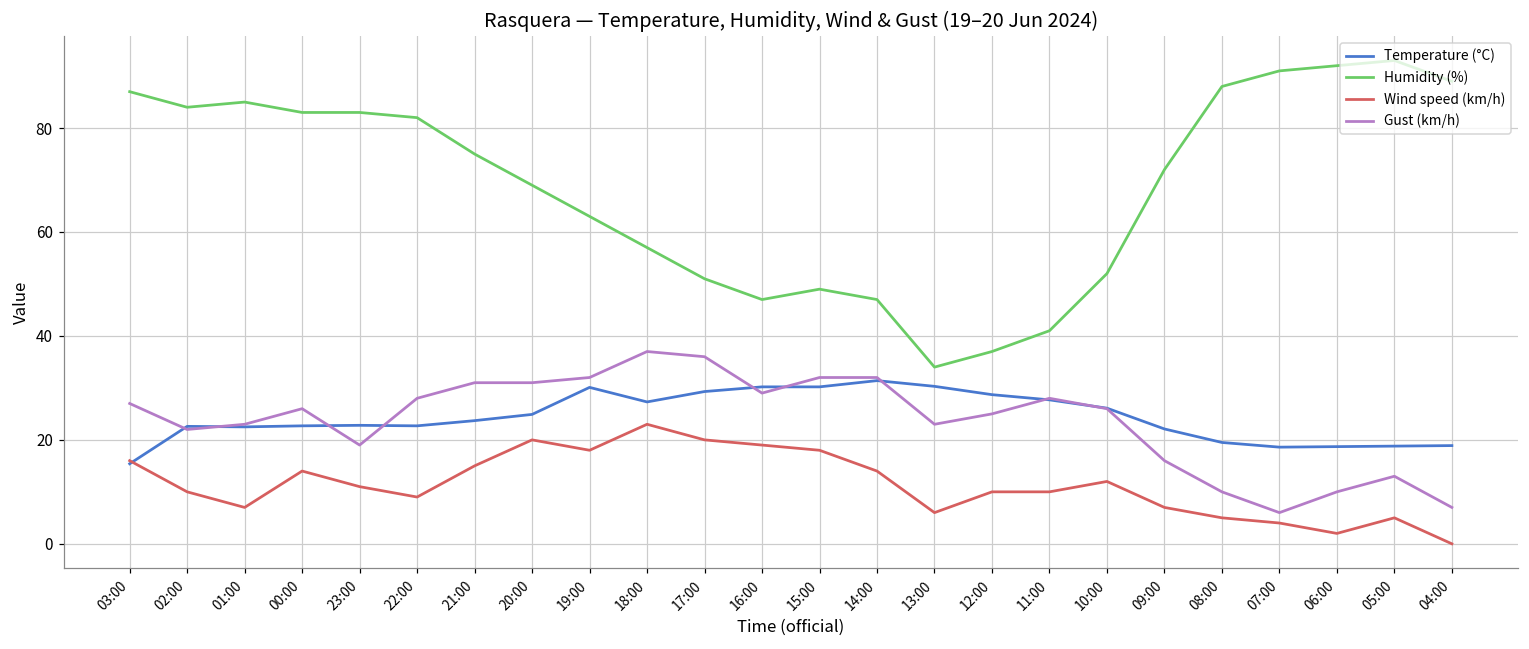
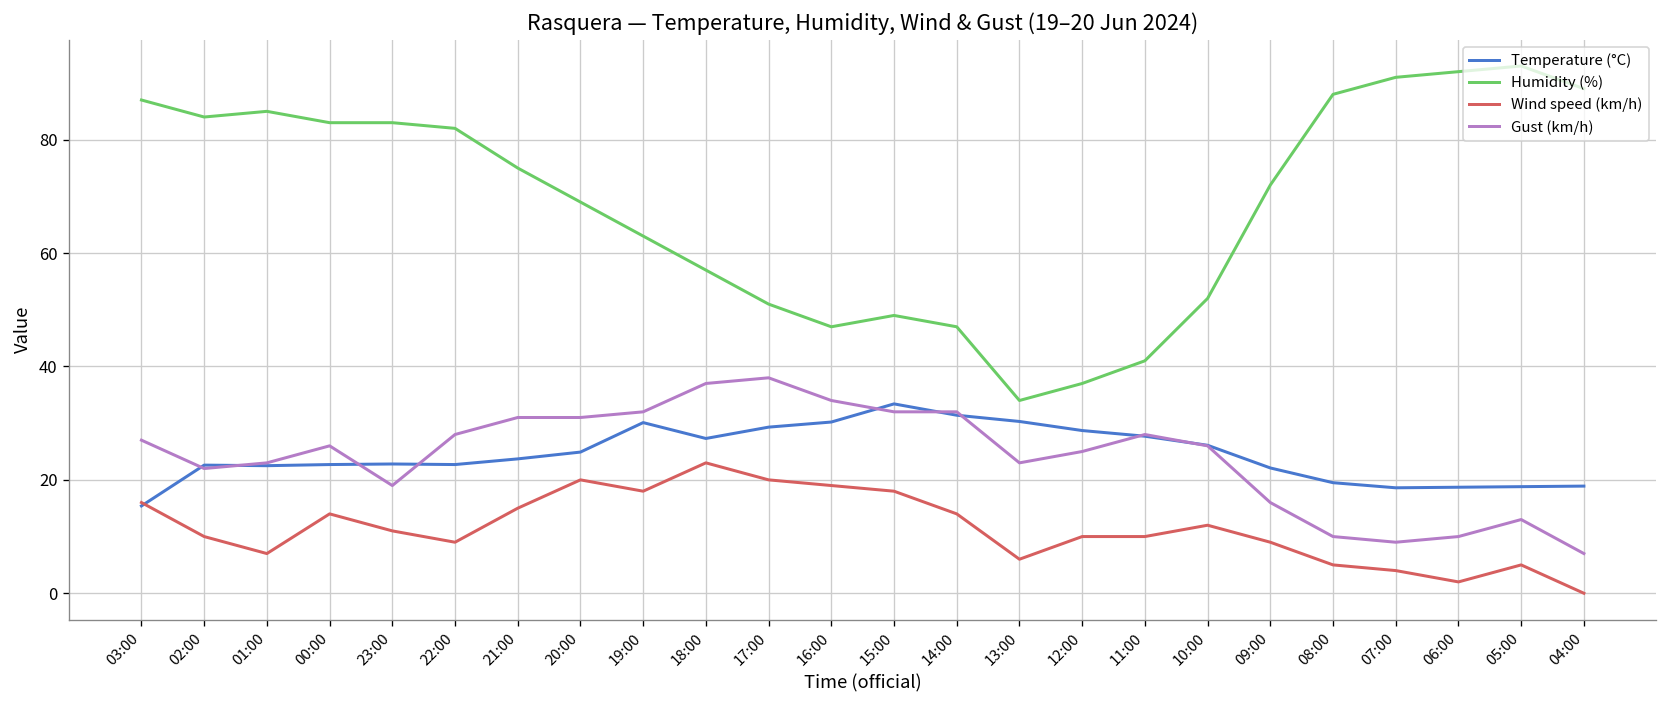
  {
    "Temperature (°C)": {
      "03:00": 15,
      "02:00": 23,
      "00:00": 23,
      "23:00": 23,
      "22:00": 23,
      "21:00": 24,
      "20:00": 25,
      "19:00": 30,
      "18:00": 27,
      "17:00": 29,
      "16:00": 30,
-     "15:00": 30,
+     "15:00": 33,
      "14:00": 31,
      "13:00": 30,
      "12:00": 29,
      "09:00": 22,
      "08:00": 20,
      "07:00": 19,
      "06:00": 19,
      "05:00": 19,
      "04:00": 19
    },
    "Humidity (%)": {
      "03:00": 87,
      "02:00": 84,
      "01:00": 85,
      "00:00": 83,
      "23:00": 83,
      "22:00": 82,
      "21:00": 75,
      "20:00": 69,
      "19:00": 63,
      "18:00": 57,
      "17:00": 51,
      "16:00": 47,
      "15:00": 49,
      "14:00": 47,
      "13:00": 34,
      "12:00": 37,
      "11:00": 41,
      "10:00": 52,
      "09:00": 72,
      "08:00": 88,
      "07:00": 91,
      "06:00": 92
    },
    "Wind speed (km/h)": {
      "03:00": 16,
      "02:00": 10,
      "01:00": 7,
      "00:00": 14,
      "23:00": 11,
      "22:00": 9,
      "21:00": 15,
      "20:00": 20,
      "19:00": 18,
      "18:00": 23,
      "17:00": 20,
      "16:00": 19,
      "15:00": 18,
      "14:00": 14,
      "13:00": 6,
      "12:00": 10,
      "11:00": 10,
      "10:00": 12,
-     "09:00": 7,
+     "09:00": 9,
      "08:00": 5,
      "07:00": 4,
      "06:00": 2,
      "05:00": 5,
      "04:00": 0
    },
    "Gust (km/h)": {
      "03:00": 27,
      "02:00": 22,
      "00:00": 26,
      "23:00": 19,
      "22:00": 28,
      "21:00": 31,
      "20:00": 31,
      "19:00": 32,
      "18:00": 37,
-     "17:00": 36,
-     "16:00": 29,
+     "17:00": 38,
+     "16:00": 34,
      "15:00": 32,
      "14:00": 32,
      "13:00": 23,
      "12:00": 25,
      "09:00": 16,
      "08:00": 10,
-     "07:00": 6,
+     "07:00": 9,
      "06:00": 10,
      "05:00": 13,
      "04:00": 7
    }
  }
